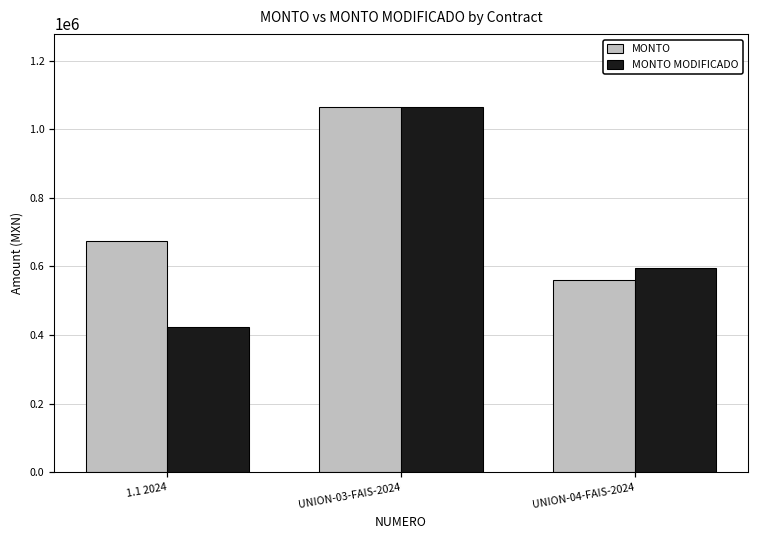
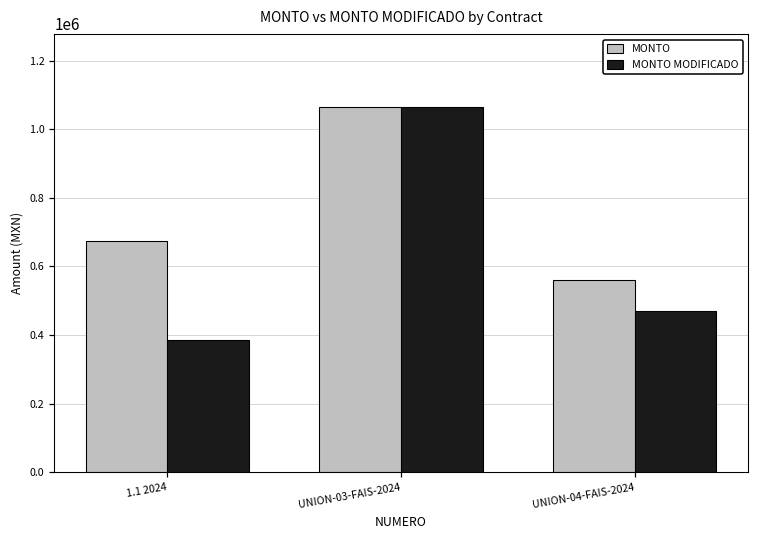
  {
    "MONTO": {
      "1.1 2024": 680000,
      "UNION-03-FAIS-2024": 1060000,
      "UNION-04-FAIS-2024": 560000
    },
    "MONTO MODIFICADO": {
-     "1.1 2024": 420000,
+     "1.1 2024": 380000,
      "UNION-03-FAIS-2024": 1060000,
-     "UNION-04-FAIS-2024": 600000
+     "UNION-04-FAIS-2024": 470000
    }
  }
